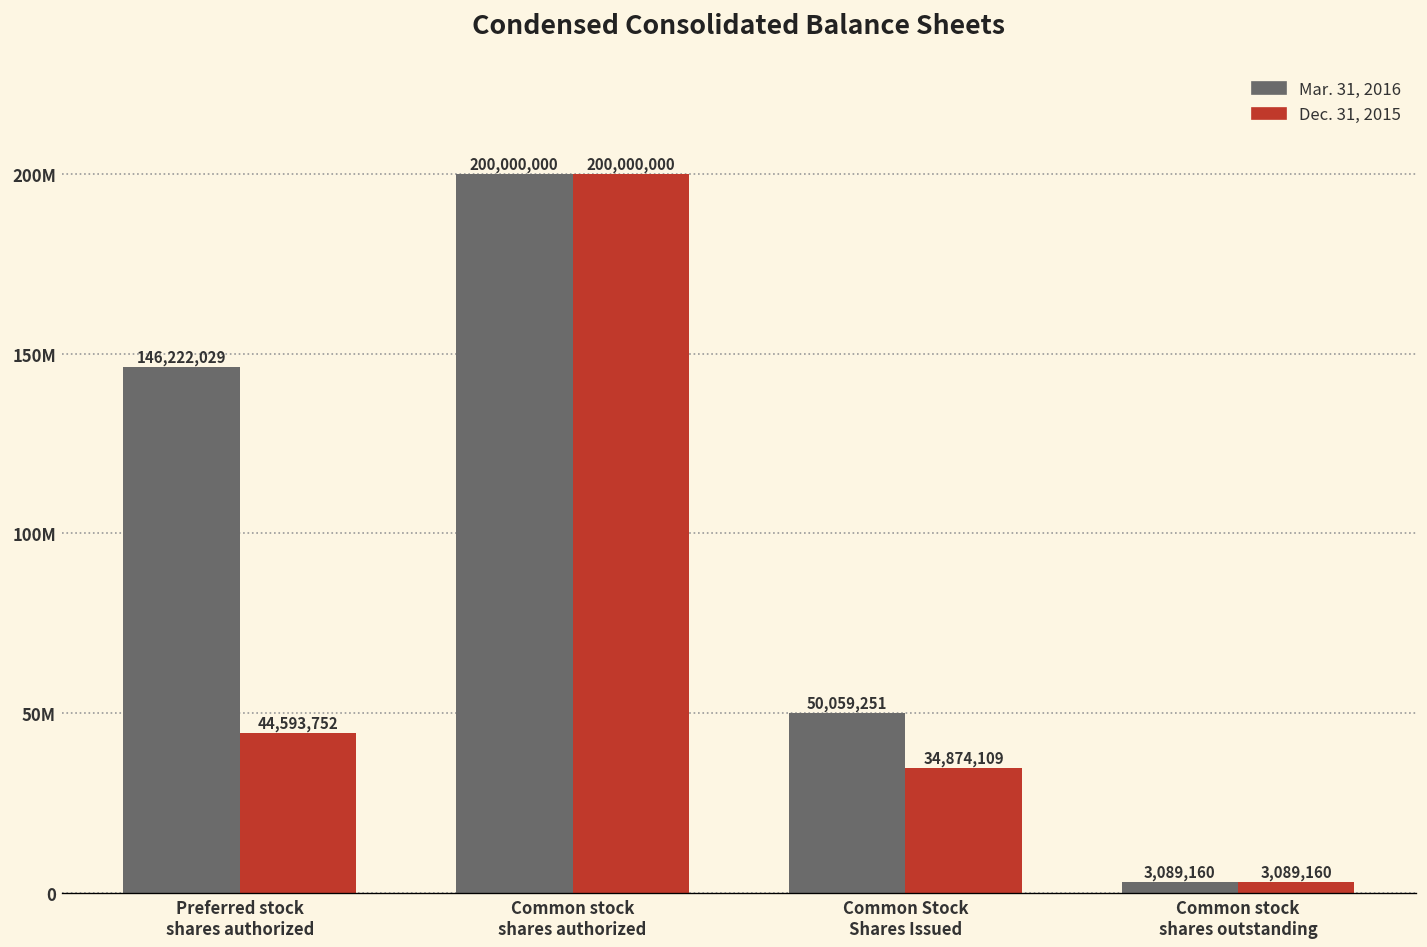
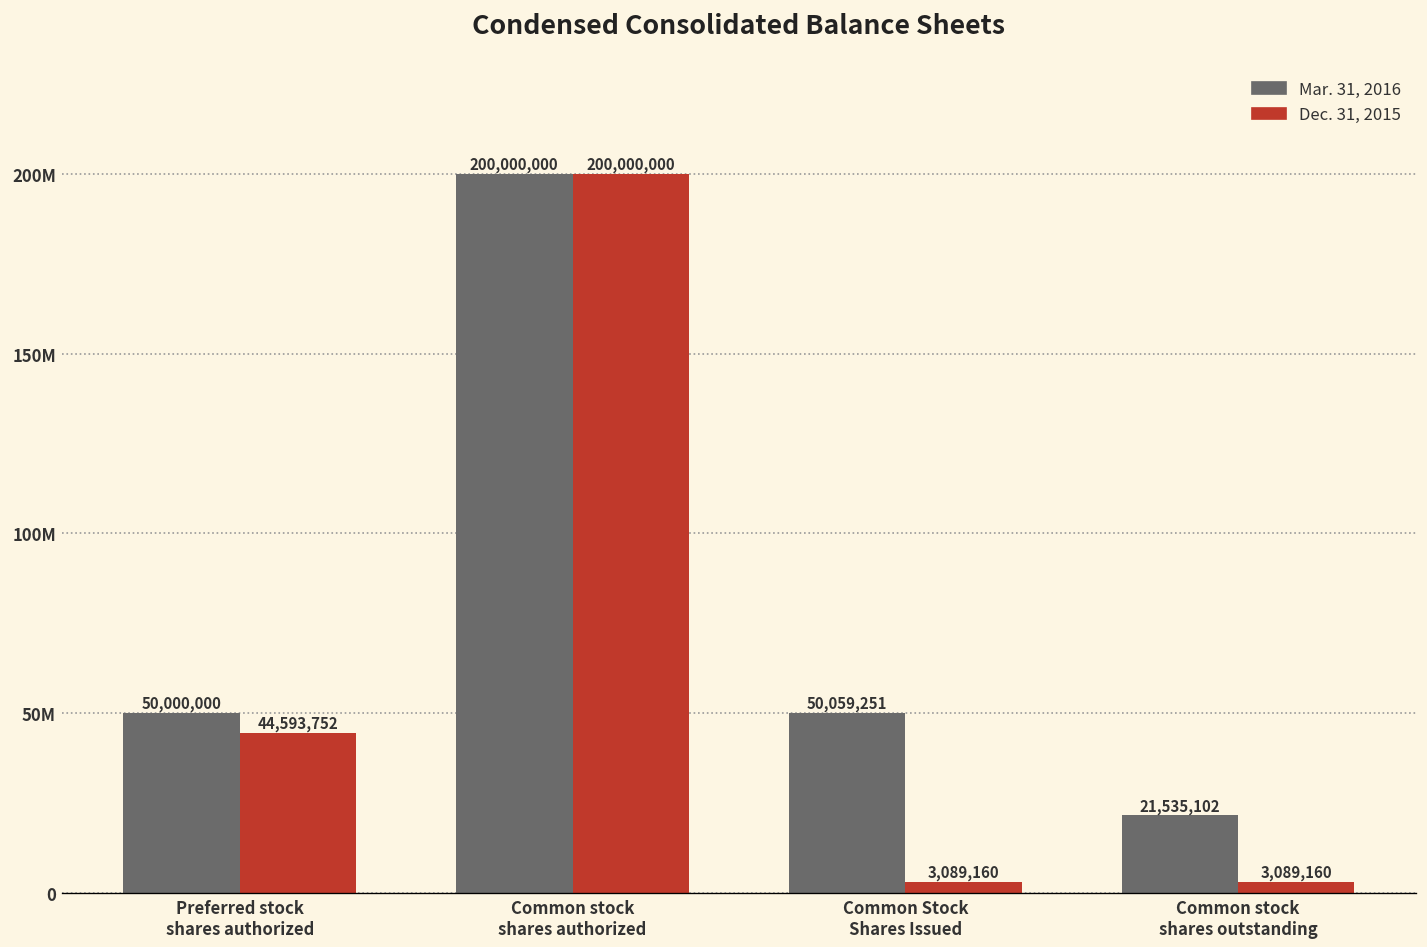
  {
    "Mar. 31, 2016": {
-     "Preferred stock shares authorized": "146,222,029",
+     "Preferred stock shares authorized": "50,000,000",
      "Common stock shares authorized": "200,000,000",
      "Common Stock Shares Issued": "50,059,251",
-     "Common stock shares outstanding": "3,089,160"
+     "Common stock shares outstanding": "21,535,102"
    },
    "Dec. 31, 2015": {
      "Preferred stock shares authorized": "44,593,752",
      "Common stock shares authorized": "200,000,000",
-     "Common Stock Shares Issued": "34,874,109",
+     "Common Stock Shares Issued": "3,089,160",
      "Common stock shares outstanding": "3,089,160"
    }
  }
